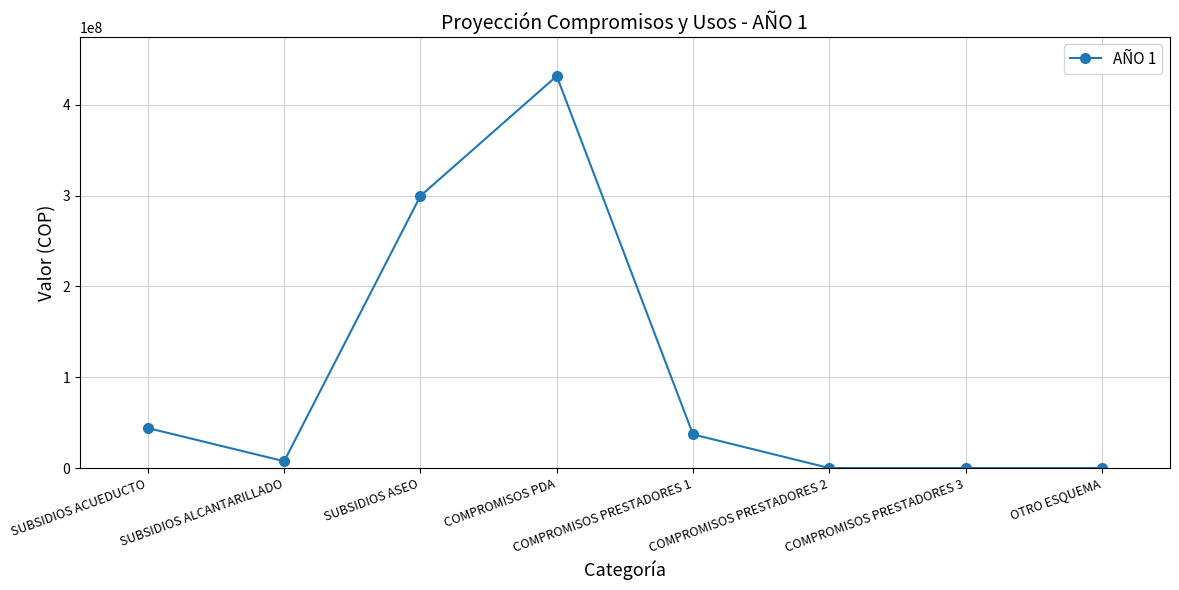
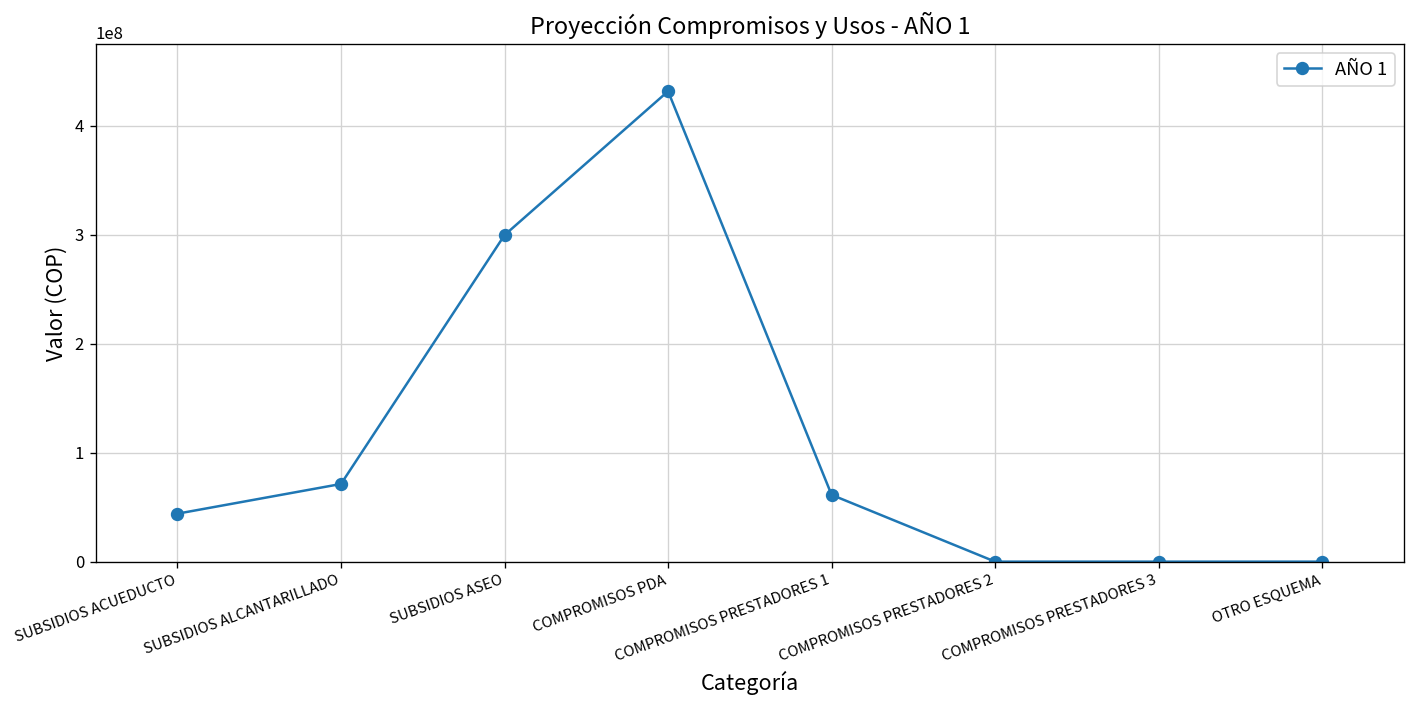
  {
    "SUBSIDIOS ACUEDUCTO": 40000000,
-   "SUBSIDIOS ALCANTARILLADO": 10000000,
+   "SUBSIDIOS ALCANTARILLADO": 70000000,
    "SUBSIDIOS ASEO": 300000000,
    "COMPROMISOS PDA": 430000000,
-   "COMPROMISOS PRESTADORES 1": 40000000,
+   "COMPROMISOS PRESTADORES 1": 60000000,
    "COMPROMISOS PRESTADORES 2": 0,
    "COMPROMISOS PRESTADORES 3": 0,
    "OTRO ESQUEMA": 0
  }
